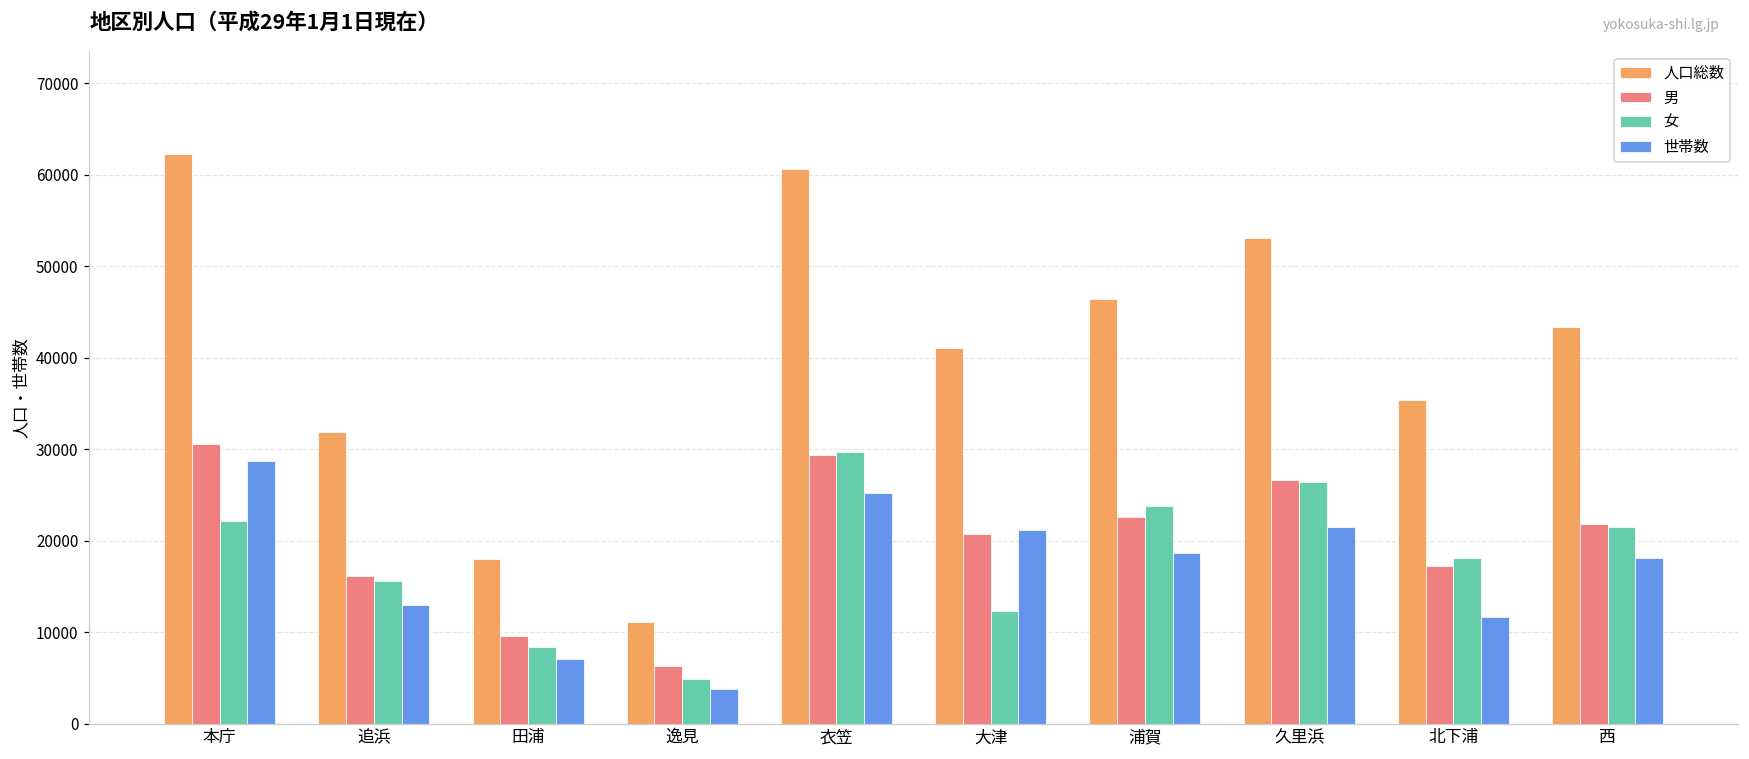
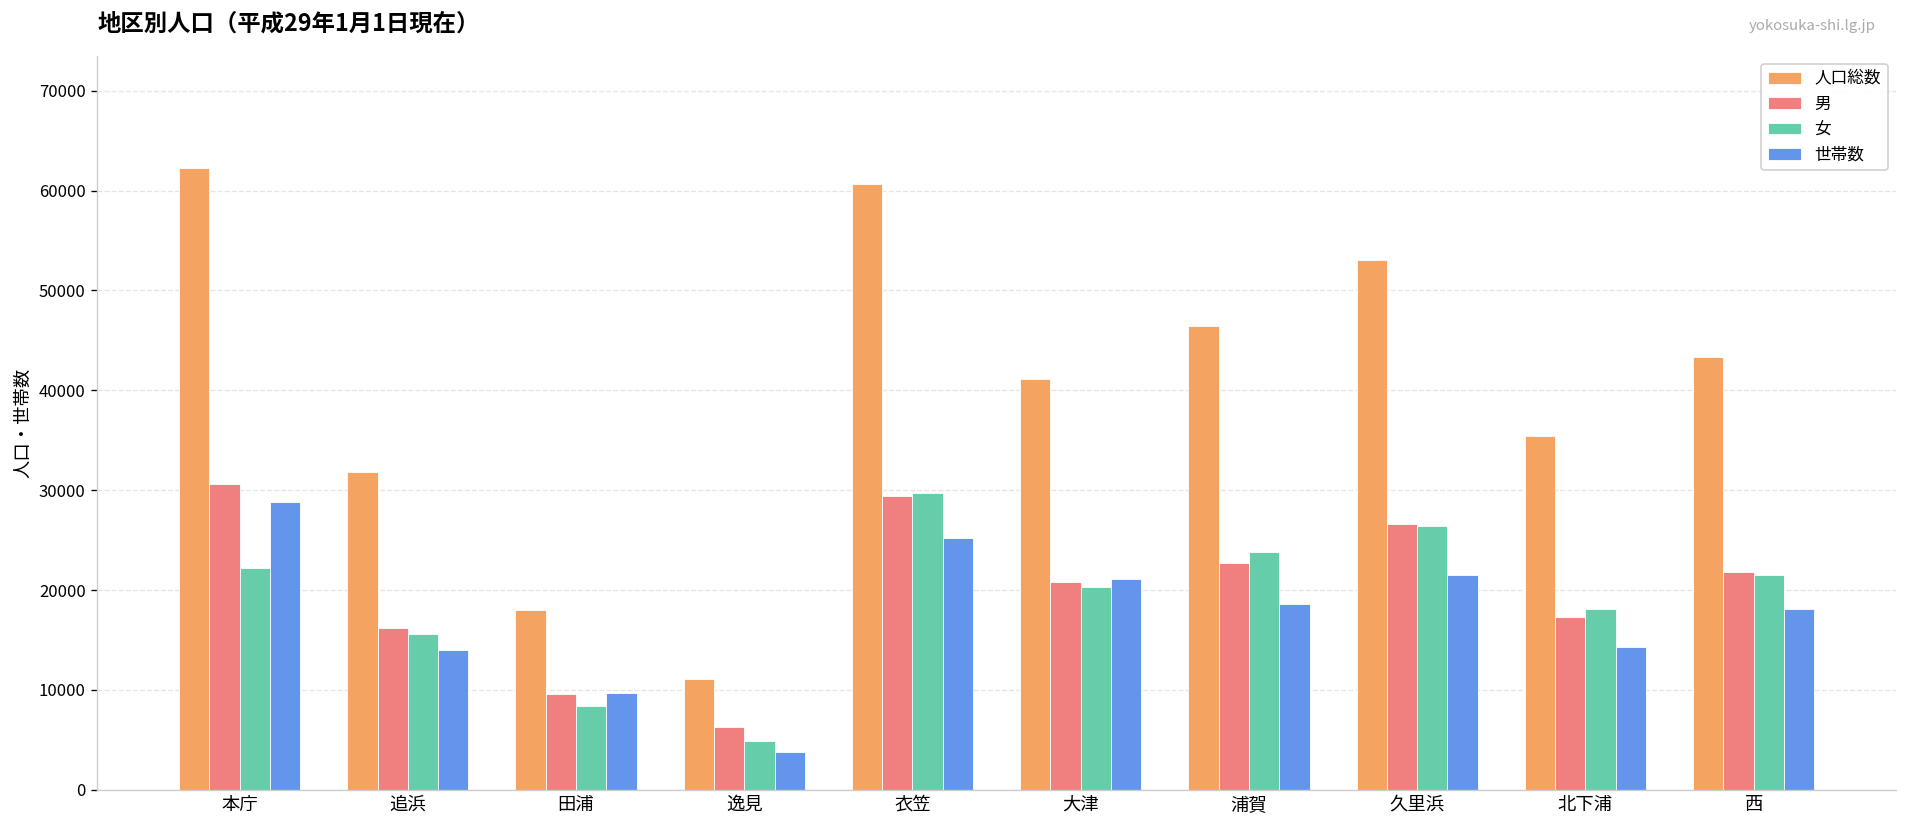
  {
    "女": {
      "本庁": 22000,
      "追浜": 16000,
      "田浦": 8000,
      "逸見": 5000,
      "衣笠": 30000,
-     "大津": 12000,
+     "大津": 20000,
      "浦賀": 24000,
      "久里浜": 26000,
      "北下浦": 18000,
      "西": 22000
    },
    "世帯数": {
      "本庁": 29000,
-     "追浜": 13000,
-     "田浦": 7000,
+     "追浜": 14000,
+     "田浦": 10000,
      "逸見": 4000,
      "衣笠": 25000,
      "大津": 21000,
      "浦賀": 19000,
      "久里浜": 21000,
-     "北下浦": 12000,
+     "北下浦": 14000,
      "西": 18000
    }
  }
